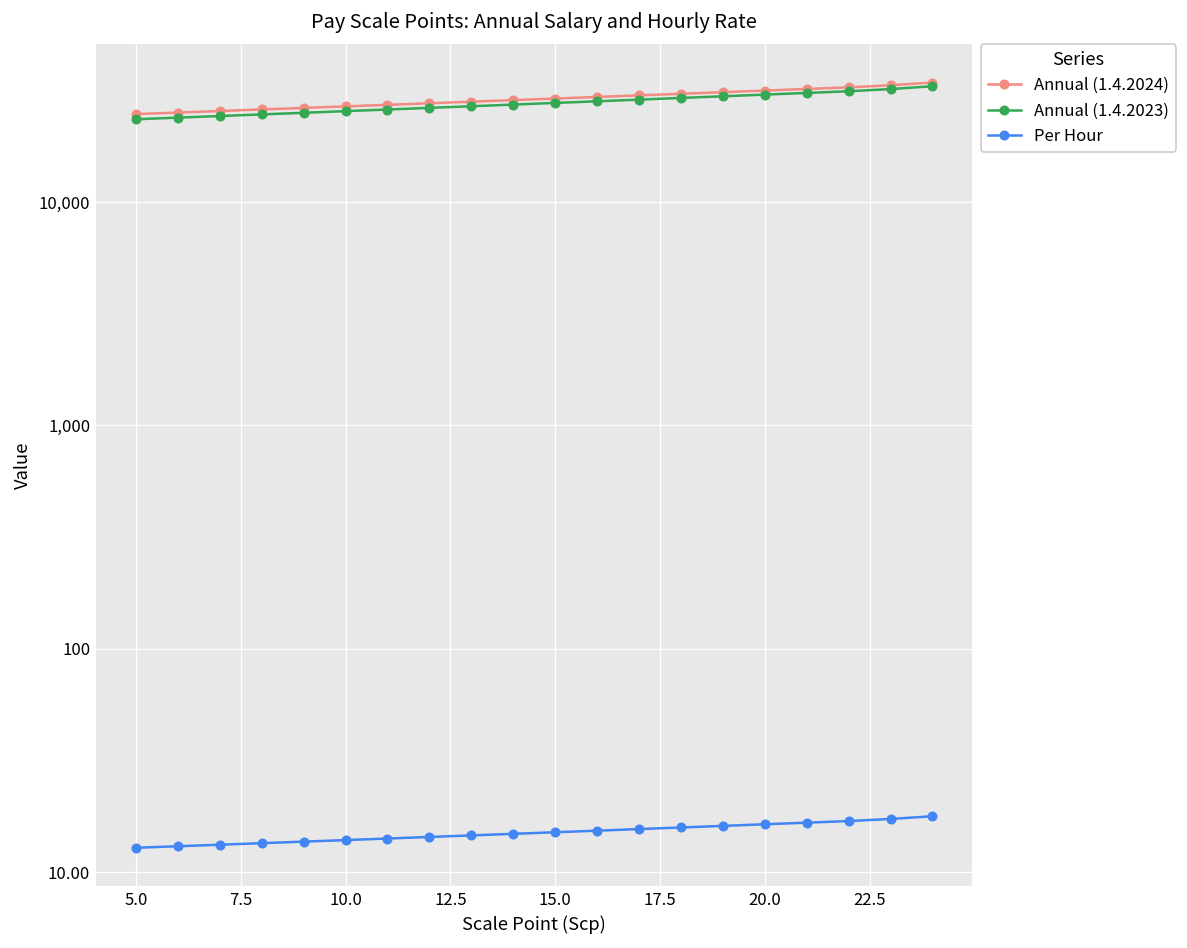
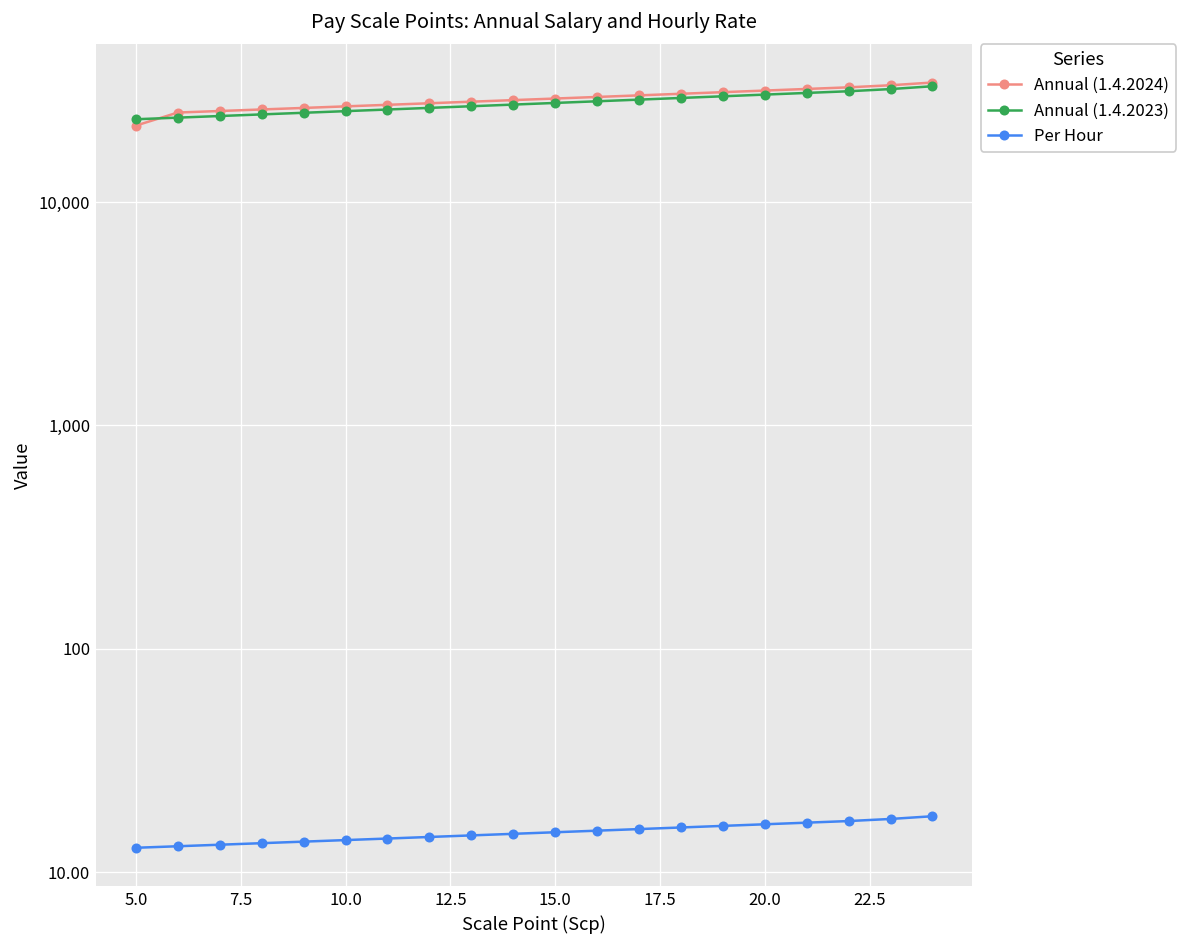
  {
    "Annual (1.4.2024)": {
-     "5.0": "25,000",
+     "5.0": "22,000",
      "10.0": "27,000",
      "15.0": "29,000",
      "20.0": "32,000"
    },
    "Annual (1.4.2023)": {
      "5.0": "23,000",
      "10.0": "26,000",
      "15.0": "28,000",
      "20.0": "30,000"
    },
    "Per Hour": {
      "5.0": "13",
      "10.0": "14",
      "15.0": "15",
      "20.0": "16"
    }
  }
